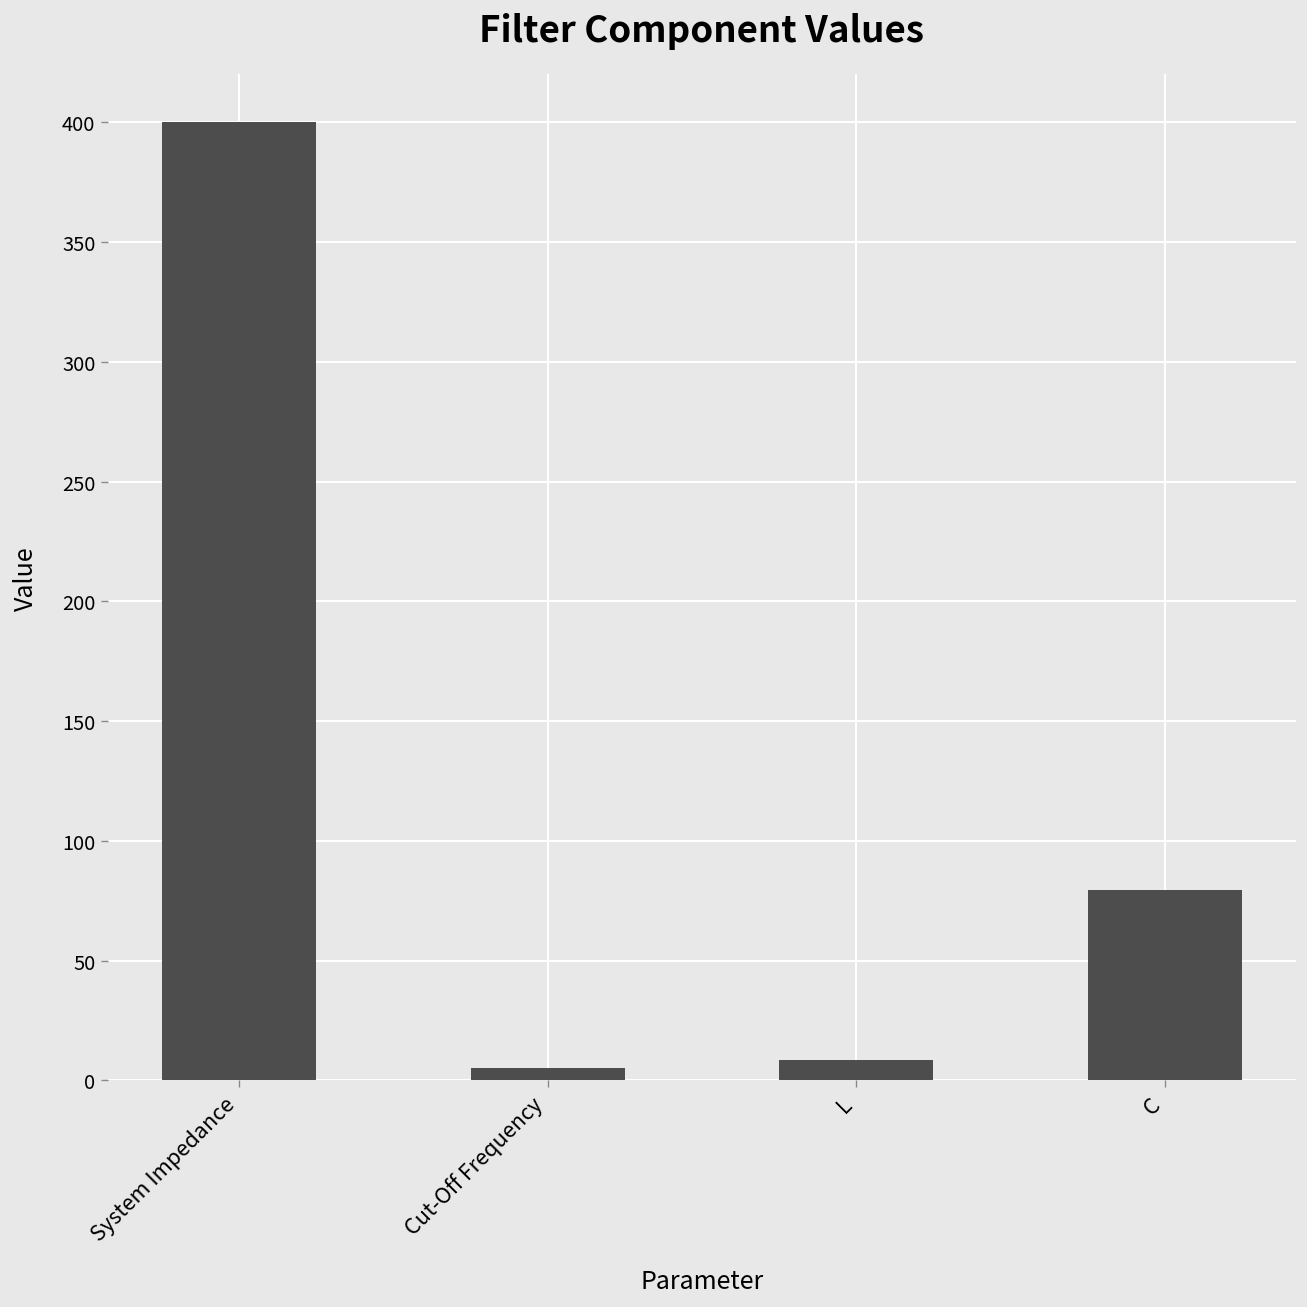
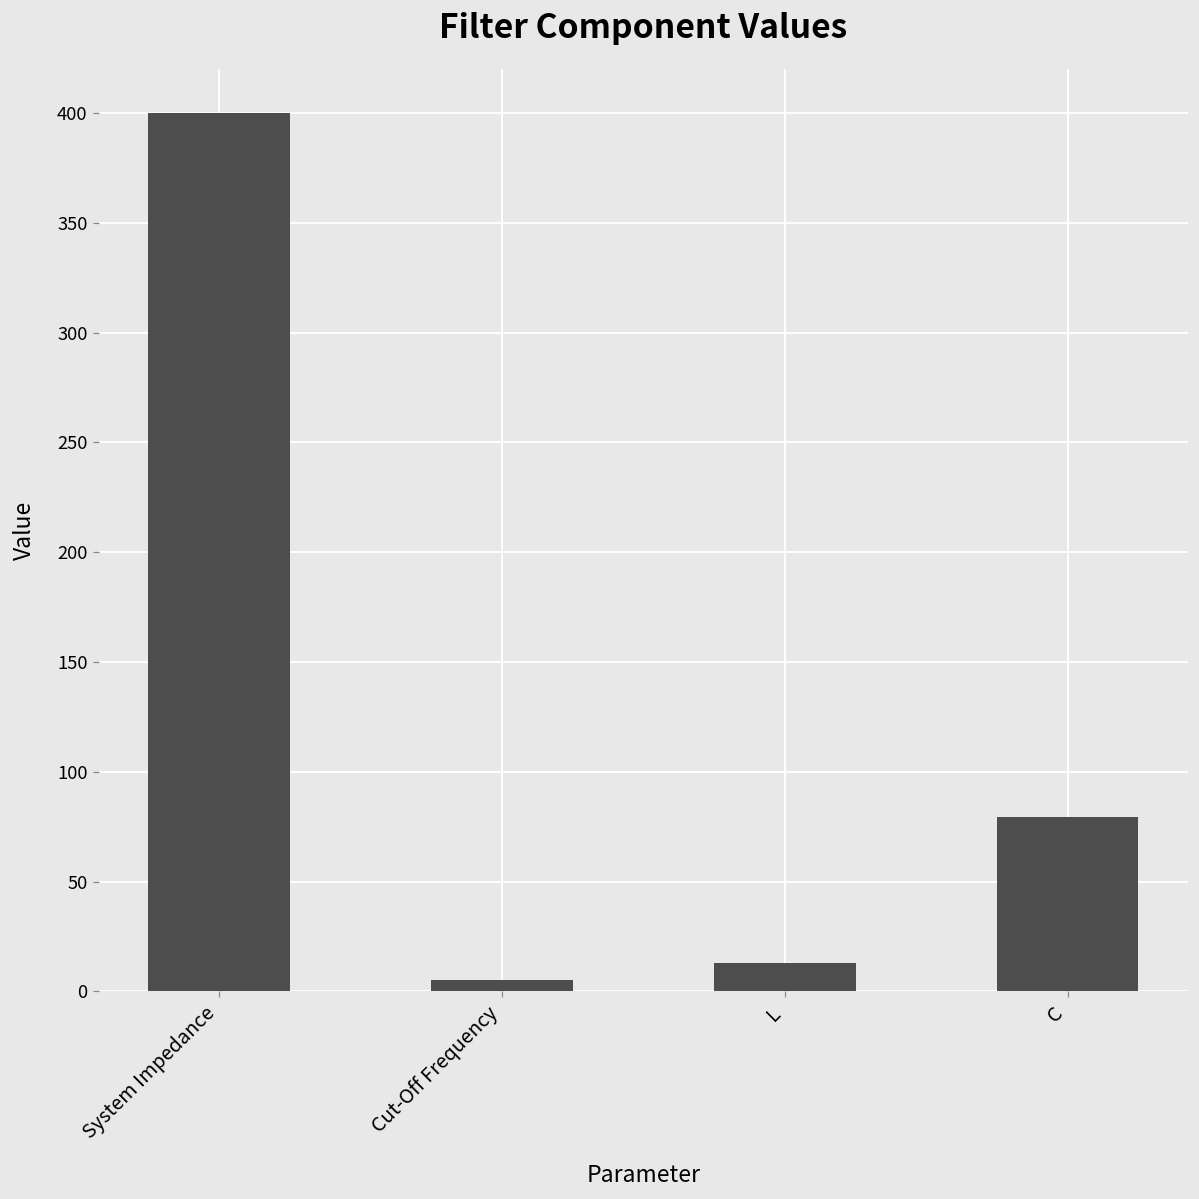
  {
    "System Impedance": 400,
    "Cut-Off Frequency": 5,
-   "L": 9,
+   "L": 13,
    "C": 80
  }
